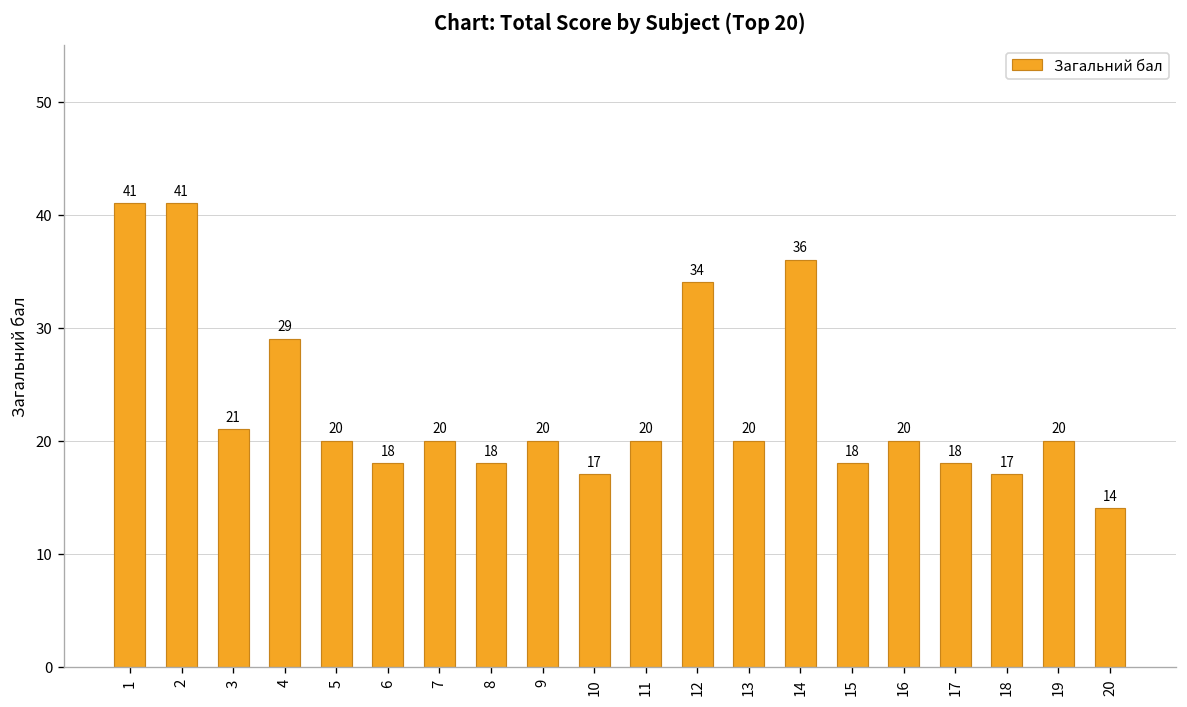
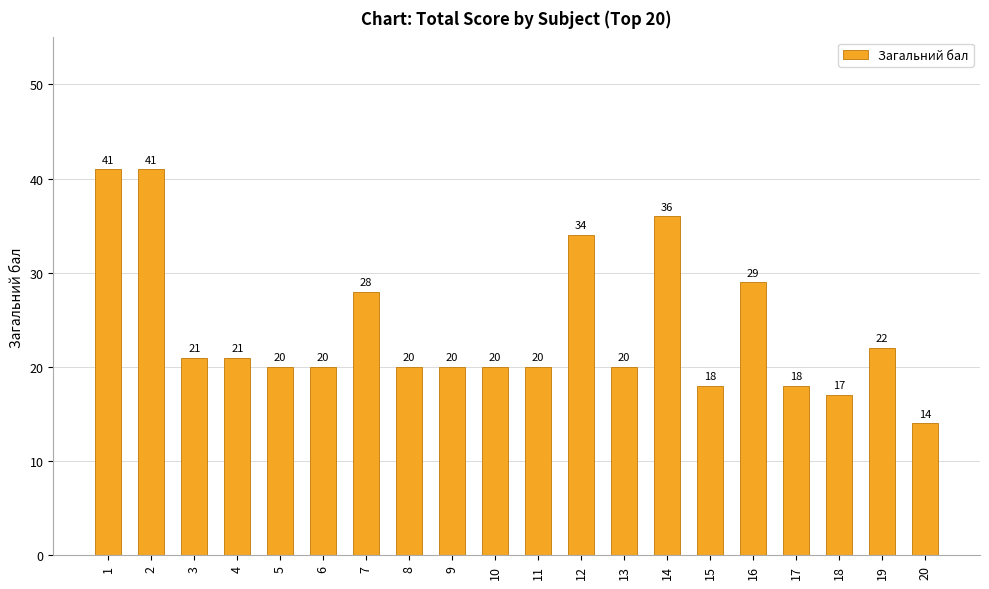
  {
    "1": 41,
    "2": 41,
    "3": 21,
-   "4": 29,
+   "4": 21,
    "5": 20,
-   "6": 18,
-   "7": 20,
-   "8": 18,
+   "6": 20,
+   "7": 28,
+   "8": 20,
    "9": 20,
-   "10": 17,
+   "10": 20,
    "11": 20,
    "12": 34,
    "13": 20,
    "14": 36,
    "15": 18,
-   "16": 20,
+   "16": 29,
    "17": 18,
    "18": 17,
-   "19": 20,
+   "19": 22,
    "20": 14
  }
